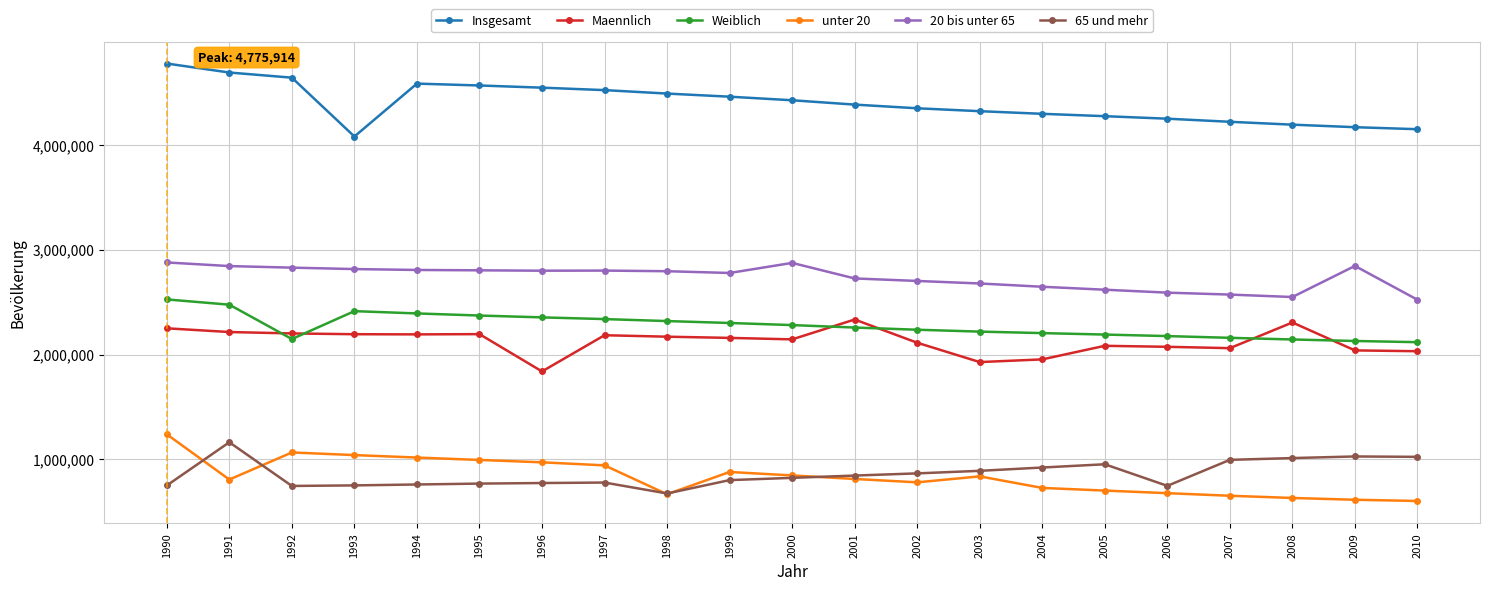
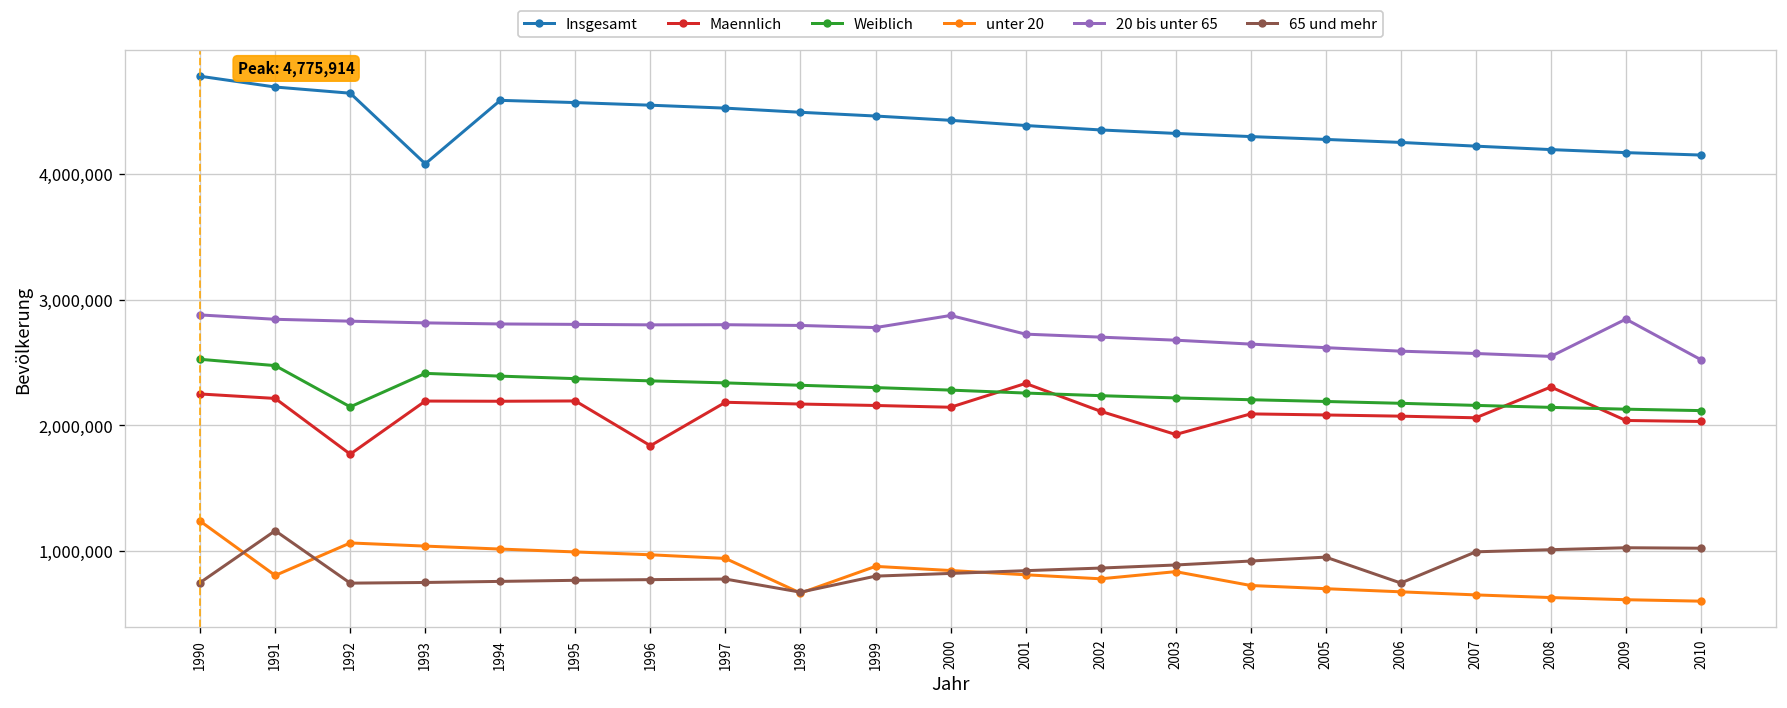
  {
    "Insgesamt": {
      "1990": "4,780,000",
      "1992": "4,640,000",
      "1993": "4,080,000",
      "1994": "4,580,000",
      "1995": "4,570,000",
      "1996": "4,550,000",
      "1997": "4,520,000",
      "1998": "4,490,000",
      "1999": "4,460,000",
      "2000": "4,430,000",
      "2001": "4,380,000",
      "2002": "4,350,000",
      "2003": "4,320,000",
      "2004": "4,300,000",
      "2005": "4,270,000",
      "2006": "4,250,000",
      "2007": "4,220,000",
      "2008": "4,190,000",
      "2009": "4,170,000",
      "2010": "4,150,000"
    },
    "Maennlich": {
      "1990": "2,250,000",
      "1991": "2,210,000",
-     "1992": "2,200,000",
+     "1992": "1,770,000",
      "1993": "2,190,000",
      "1994": "2,190,000",
      "1995": "2,190,000",
      "1996": "1,840,000",
      "1997": "2,180,000",
      "1998": "2,170,000",
      "1999": "2,160,000",
      "2000": "2,140,000",
      "2001": "2,330,000",
      "2002": "2,110,000",
      "2003": "1,930,000",
-     "2004": "1,950,000",
+     "2004": "2,090,000",
      "2005": "2,080,000",
      "2006": "2,070,000",
      "2007": "2,060,000",
      "2008": "2,310,000",
      "2009": "2,040,000",
      "2010": "2,030,000"
    },
    "Weiblich": {
      "1990": "2,530,000",
      "1991": "2,480,000",
      "1992": "2,150,000",
      "1993": "2,410,000",
      "1994": "2,390,000",
      "1995": "2,370,000",
      "1996": "2,350,000",
      "1997": "2,340,000",
      "1998": "2,320,000",
      "1999": "2,300,000",
      "2000": "2,280,000",
      "2001": "2,260,000",
      "2002": "2,240,000",
      "2003": "2,220,000",
      "2004": "2,200,000",
      "2005": "2,190,000",
      "2006": "2,180,000",
      "2007": "2,160,000",
      "2008": "2,140,000",
      "2009": "2,130,000",
      "2010": "2,120,000"
    },
    "unter 20": {
      "1990": "1,240,000",
      "1991": "810,000",
      "1992": "1,070,000",
      "1993": "1,040,000",
      "1994": "1,020,000",
      "1995": "990,000",
      "1996": "970,000",
      "1997": "940,000",
      "1999": "880,000",
      "2001": "810,000",
      "2002": "780,000",
      "2003": "840,000",
      "2004": "730,000",
      "2005": "700,000",
      "2006": "680,000",
      "2007": "650,000",
      "2008": "630,000",
      "2009": "610,000",
      "2010": "600,000"
    },
    "20 bis unter 65": {
      "1990": "2,880,000",
      "1991": "2,840,000",
      "1992": "2,830,000",
      "1993": "2,820,000",
      "1994": "2,810,000",
      "1995": "2,800,000",
      "1996": "2,800,000",
      "1997": "2,800,000",
      "1998": "2,790,000",
      "1999": "2,780,000",
      "2000": "2,870,000",
      "2001": "2,730,000",
      "2002": "2,700,000",
      "2003": "2,680,000",
      "2004": "2,650,000",
      "2005": "2,620,000",
      "2006": "2,590,000",
      "2007": "2,570,000",
      "2008": "2,550,000",
      "2009": "2,850,000",
      "2010": "2,520,000"
    },
    "65 und mehr": {
      "1990": "750,000",
      "1991": "1,160,000",
      "1992": "750,000",
      "1993": "750,000",
      "1994": "760,000",
      "1995": "770,000",
      "1996": "770,000",
      "1997": "780,000",
      "1999": "800,000",
      "2001": "850,000",
      "2002": "870,000",
      "2003": "890,000",
      "2004": "920,000",
      "2005": "950,000",
      "2006": "750,000",
      "2007": "1,000,000",
      "2008": "1,010,000",
      "2009": "1,030,000",
      "2010": "1,020,000"
    }
  }
